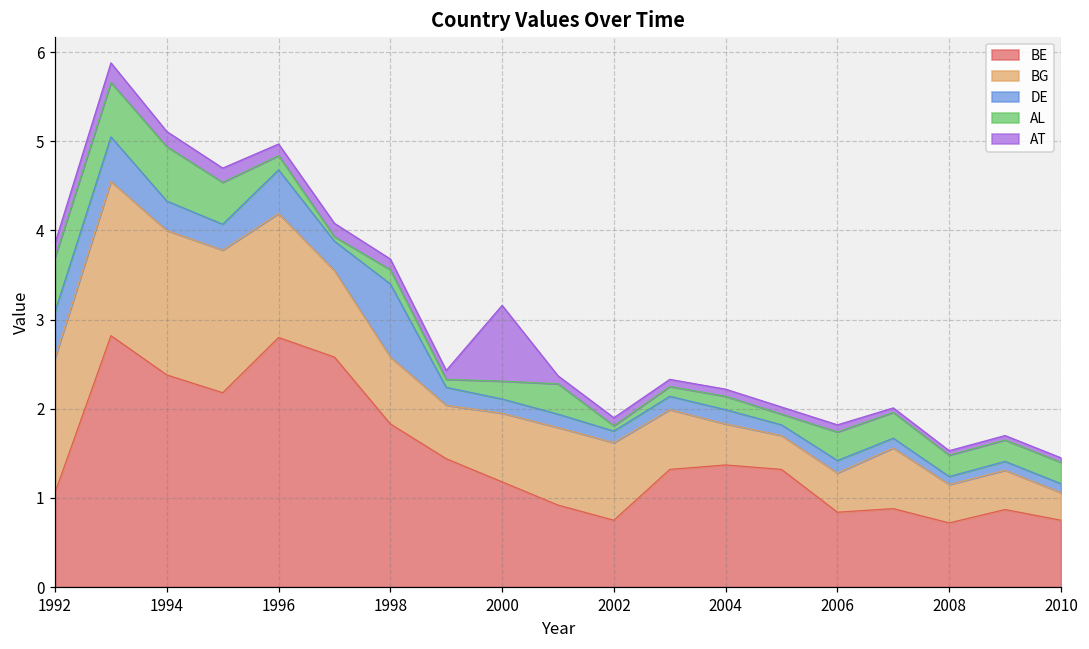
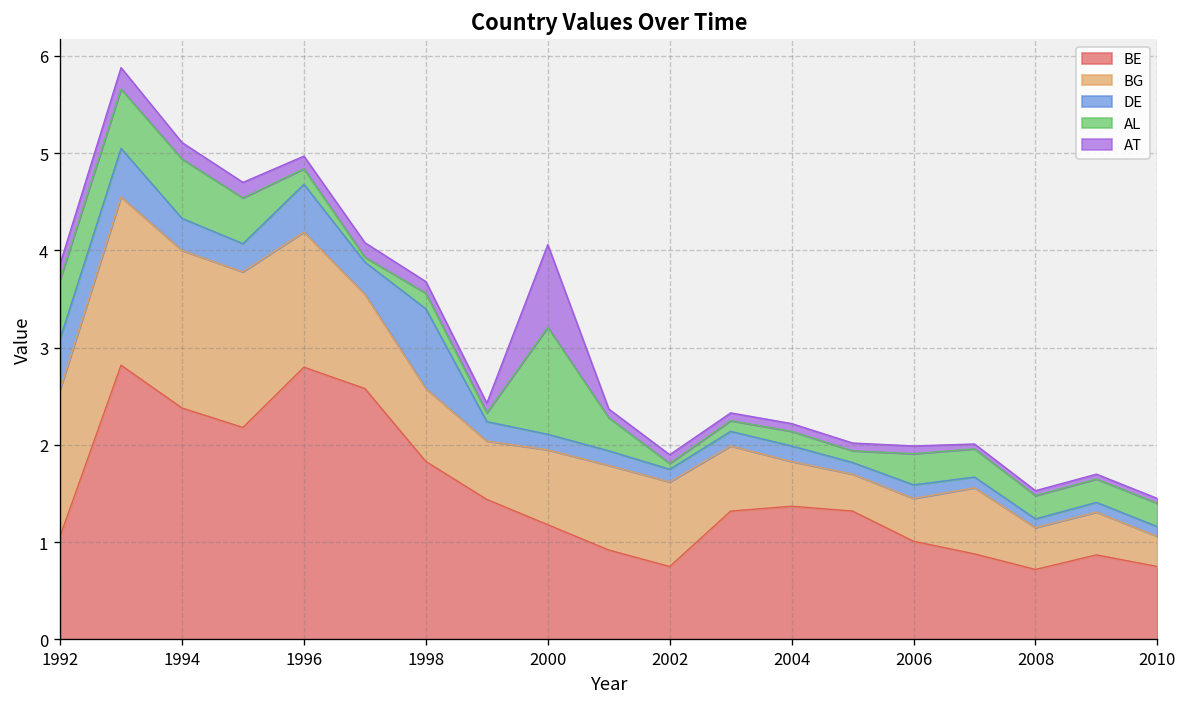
  {
    "BE": {
      "1992": 1.1,
      "1994": 2.4,
      "1996": 2.8,
      "1998": 1.8,
      "2000": 1.2,
      "2002": 0.8,
      "2004": 1.4,
-     "2006": 0.8,
+     "2006": 1.0,
      "2008": 0.7,
      "2010": 0.8
    },
    "BG": {
      "1992": 1.5,
      "1994": 1.6,
      "1996": 1.4,
      "1998": 0.8,
      "2000": 0.8,
      "2002": 0.9,
      "2004": 0.5,
      "2006": 0.4,
      "2008": 0.4,
      "2010": 0.3
    },
    "DE": {
      "1992": 0.5,
      "1994": 0.3,
      "1996": 0.5,
      "1998": 0.8,
      "2000": 0.2,
      "2002": 0.1,
      "2004": 0.2,
      "2006": 0.1,
      "2008": 0.1,
      "2010": 0.1
    },
    "AL": {
      "1992": 0.6,
      "1994": 0.6,
      "1996": 0.2,
      "1998": 0.2,
-     "2000": 0.2,
+     "2000": 1.1,
      "2002": 0.1,
      "2004": 0.2,
      "2006": 0.3,
      "2008": 0.2,
      "2010": 0.2
    },
    "AT": {
      "1992": 0.2,
      "1994": 0.2,
      "1996": 0.1,
      "1998": 0.1,
      "2000": 0.8,
      "2002": 0.1,
      "2004": 0.1,
      "2006": 0.1,
      "2008": 0.1,
      "2010": 0.1
    }
  }
